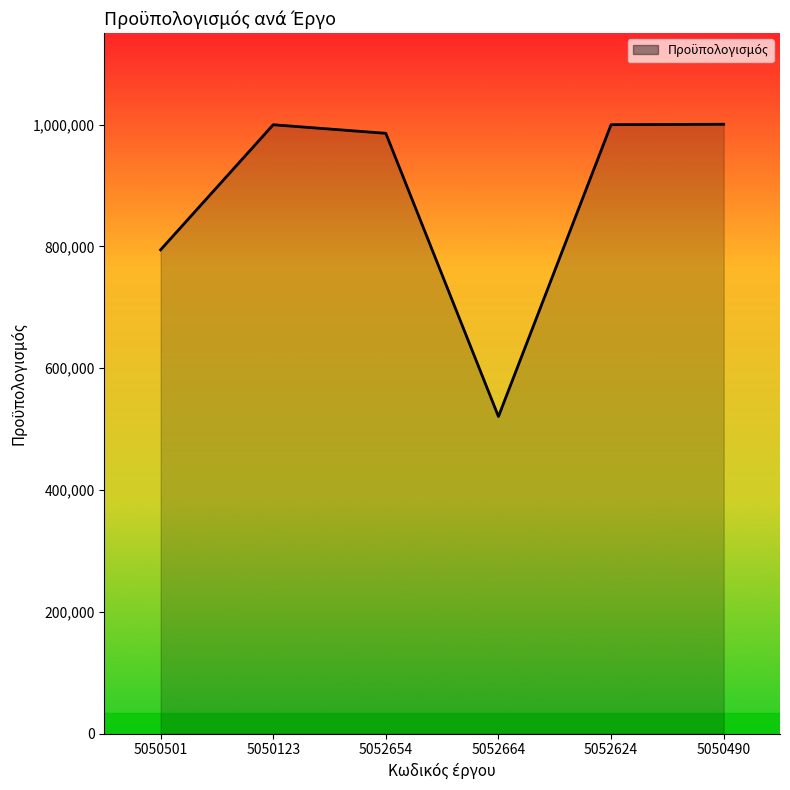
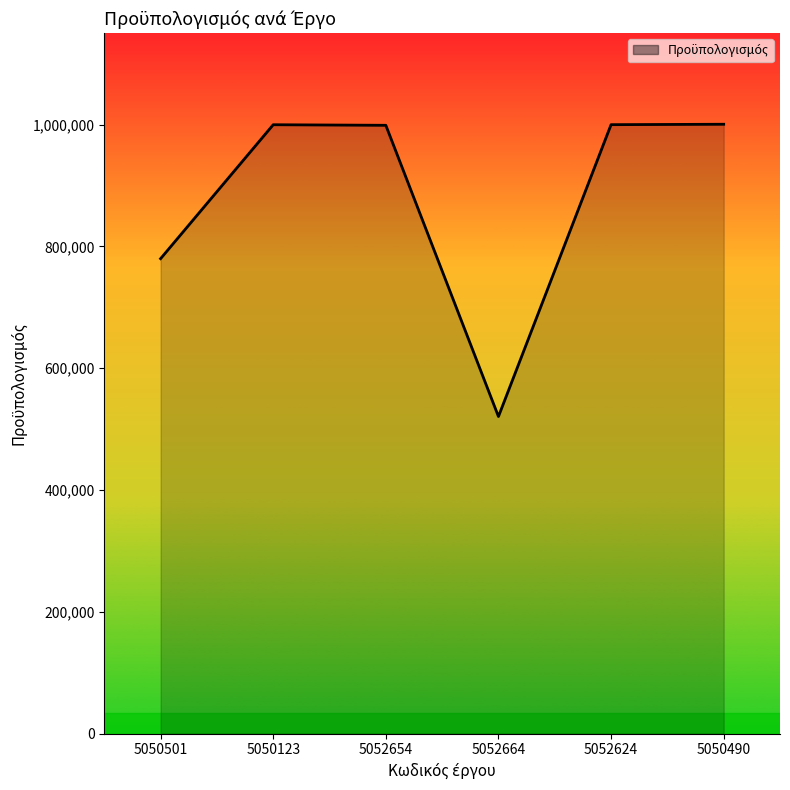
  {
-   "5050501": "790,000",
+   "5050501": "780,000",
    "5050123": "1,000,000",
-   "5052654": "990,000",
+   "5052654": "1,000,000",
    "5052664": "520,000",
    "5052624": "1,000,000",
    "5050490": "1,000,000"
  }
